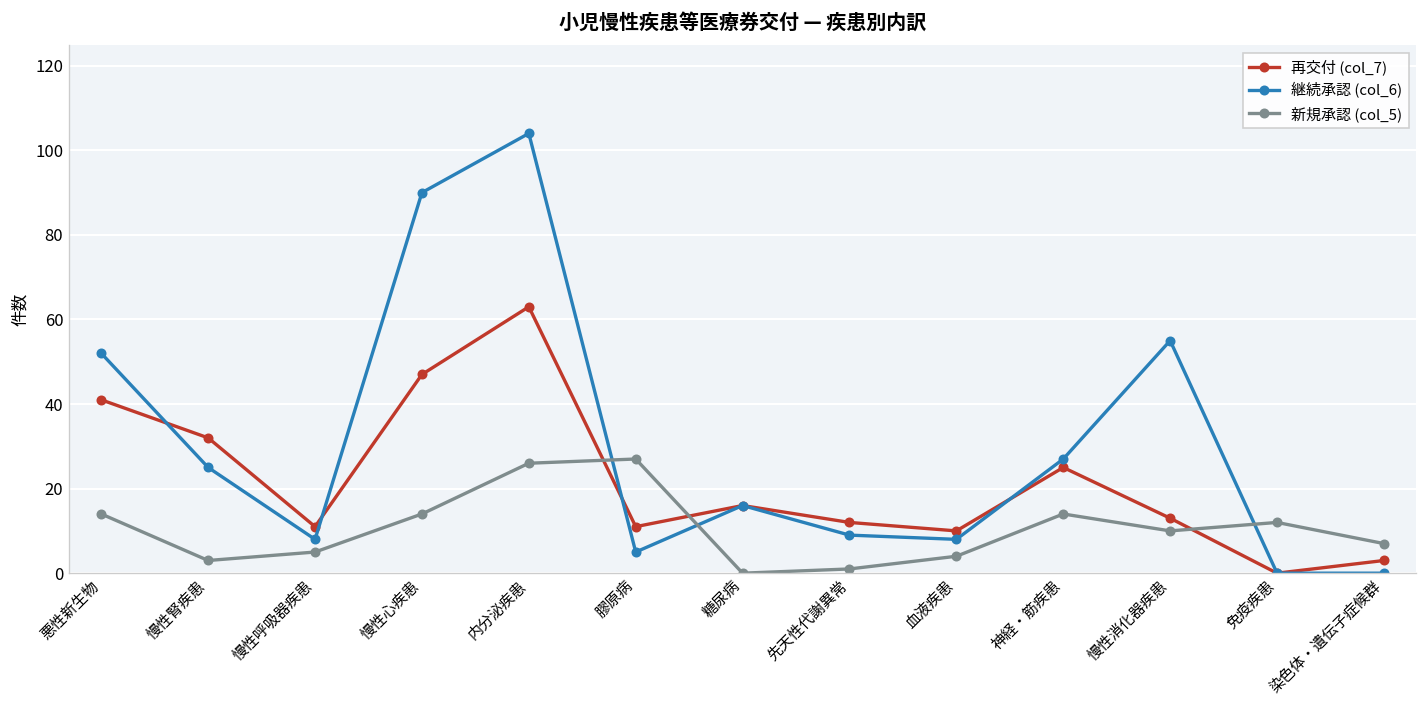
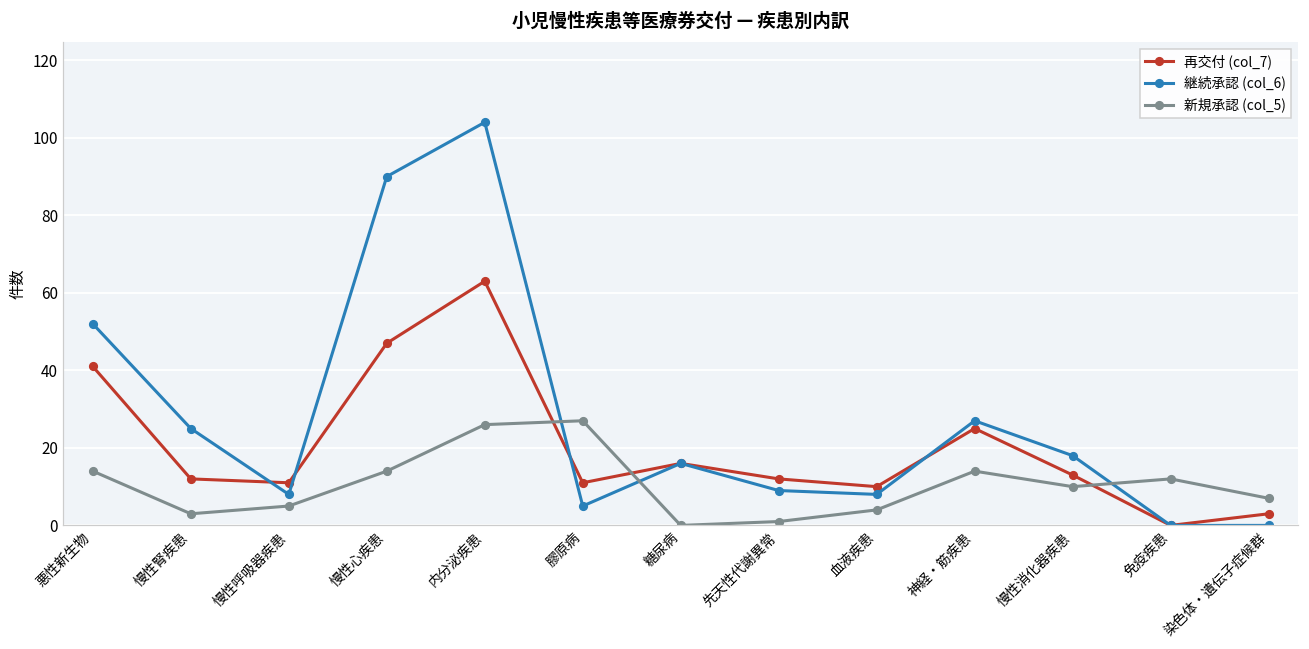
  {
    "再交付 (col_7)": {
      "悪性新生物": 41,
-     "慢性腎疾患": 32,
+     "慢性腎疾患": 12,
      "慢性呼吸器疾患": 11,
      "慢性心疾患": 47,
      "内分泌疾患": 63,
      "膠原病": 11,
      "先天性代謝異常": 12,
      "血液疾患": 10,
      "神経・筋疾患": 25,
      "慢性消化器疾患": 13,
      "染色体・遺伝子症候群": 3
    },
    "継続承認 (col_6)": {
      "悪性新生物": 52,
      "慢性腎疾患": 25,
      "慢性呼吸器疾患": 8,
      "慢性心疾患": 90,
      "内分泌疾患": 104,
      "膠原病": 5,
      "先天性代謝異常": 9,
      "血液疾患": 8,
      "神経・筋疾患": 27,
-     "慢性消化器疾患": 55,
+     "慢性消化器疾患": 18,
      "染色体・遺伝子症候群": 0
    },
    "新規承認 (col_5)": {
      "悪性新生物": 14,
      "慢性腎疾患": 3,
      "慢性呼吸器疾患": 5,
      "慢性心疾患": 14,
      "内分泌疾患": 26,
      "膠原病": 27,
      "糖尿病": 0,
      "先天性代謝異常": 1,
      "血液疾患": 4,
      "神経・筋疾患": 14,
      "慢性消化器疾患": 10,
      "免疫疾患": 12,
      "染色体・遺伝子症候群": 7
    }
  }
